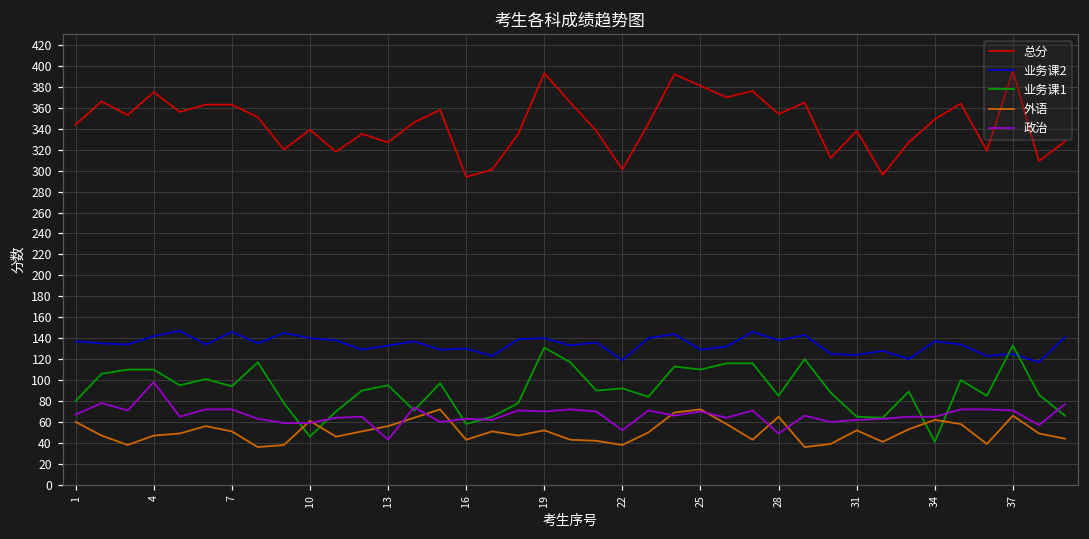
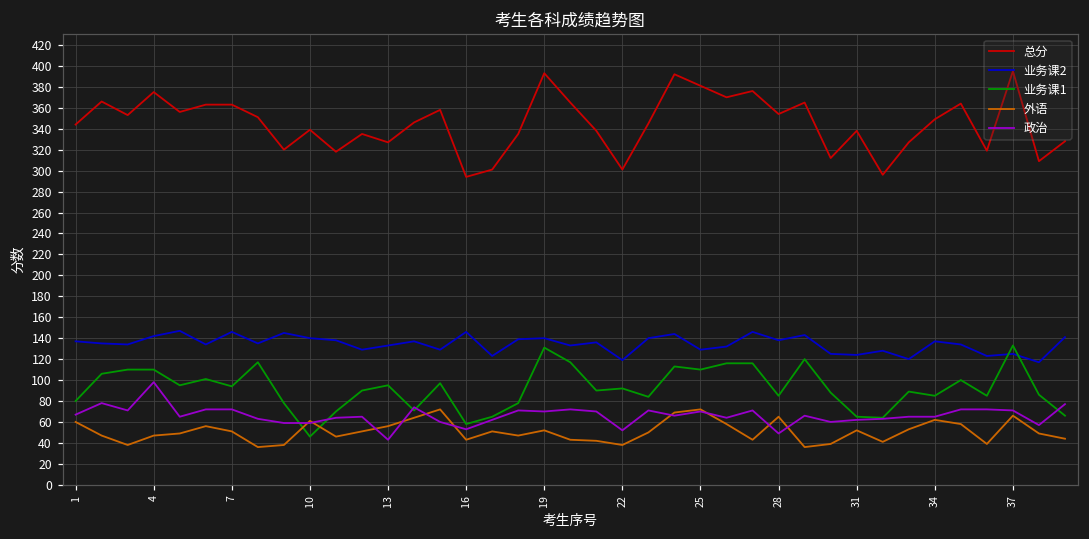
  {
    "总分": {
      "1": 340,
      "4": 380,
      "7": 360,
      "10": 340,
      "13": 330,
      "16": 290,
      "19": 390,
      "22": 300,
      "25": 380,
      "28": 350,
      "31": 340,
      "34": 350
    },
    "业务课2": {
      "1": 140,
      "4": 140,
      "7": 150,
      "10": 140,
      "13": 130,
-     "16": 130,
+     "16": 150,
      "19": 140,
      "22": 120,
      "25": 130,
      "28": 140,
      "31": 120,
      "34": 140,
      "37": 130
    },
    "业务课1": {
      "1": 80,
      "4": 110,
      "7": 90,
      "10": 50,
      "13": 100,
      "16": 60,
      "19": 130,
      "22": 90,
      "25": 110,
      "28": 90,
      "31": 70,
-     "34": 40,
+     "34": 90,
      "37": 130
    },
    "外语": {
      "1": 60,
      "4": 50,
      "7": 50,
      "13": 60,
      "16": 40,
      "19": 50,
      "22": 40,
      "28": 70,
      "31": 50,
      "34": 60,
      "37": 70
    },
    "政治": {
      "1": 70,
      "4": 100,
      "7": 70,
      "13": 40,
-     "16": 60,
+     "16": 50,
      "19": 70,
      "22": 50,
      "28": 50,
      "31": 60,
      "34": 70,
      "37": 70
    }
  }
